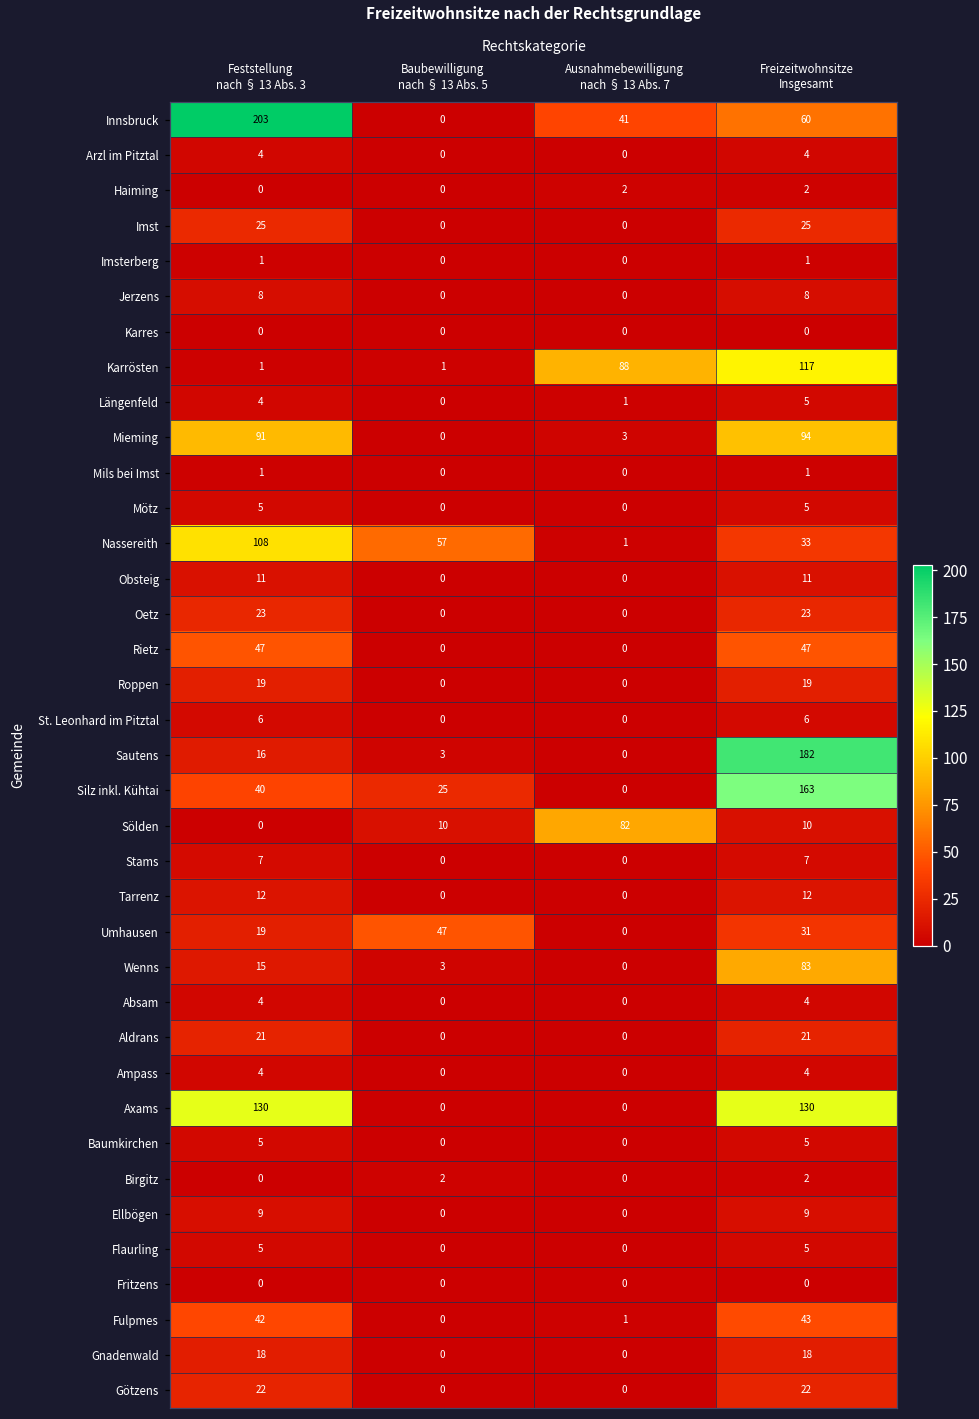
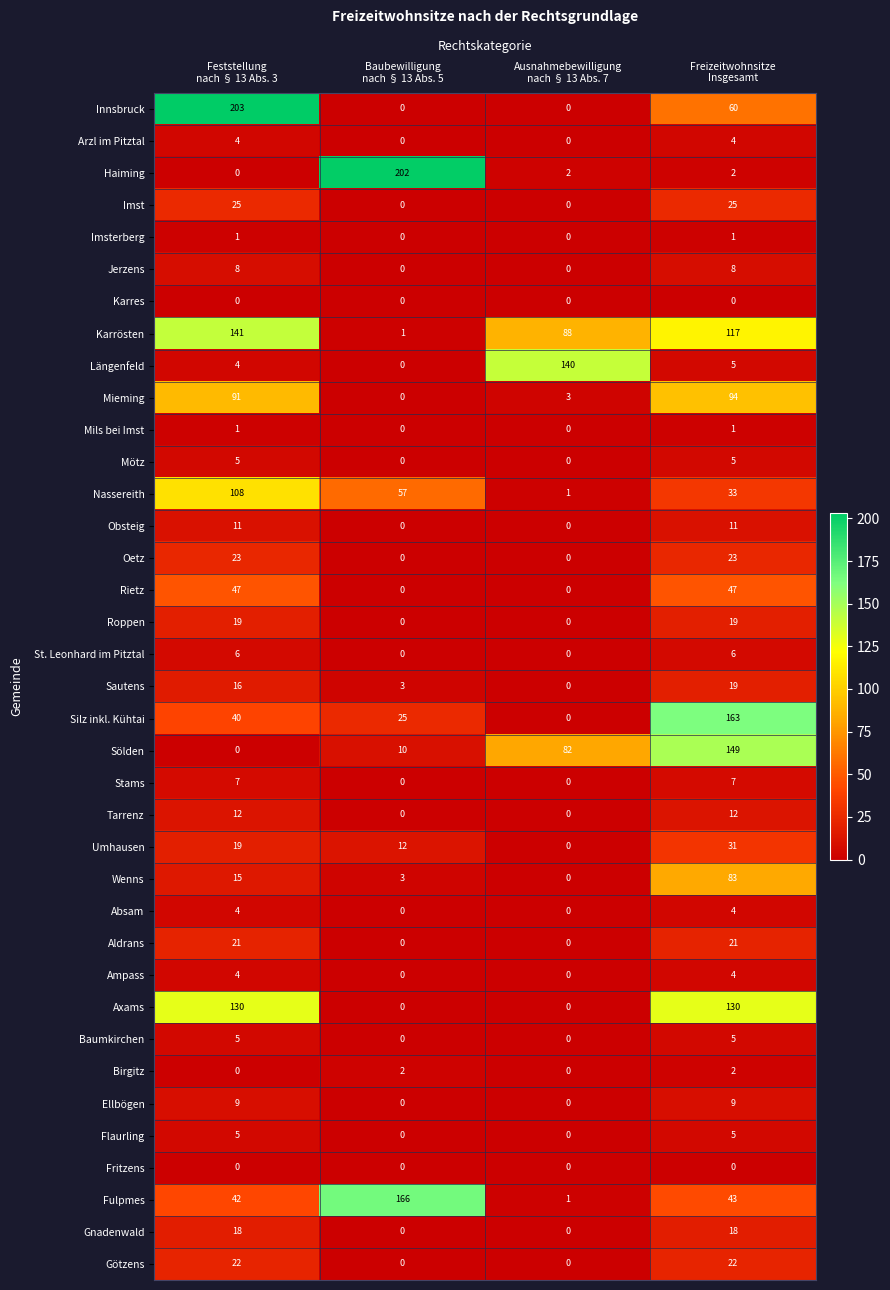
  {
    "Innsbruck": {
      "Feststellung nach § 13 Abs. 3": 203,
      "Baubewilligung nach § 13 Abs. 5": 0,
-     "Ausnahmebewilligung nach § 13 Abs. 7": 41,
+     "Ausnahmebewilligung nach § 13 Abs. 7": 0,
      "Freizeitwohnsitze Insgesamt": 60
    },
    "Arzl im Pitztal": {
      "Feststellung nach § 13 Abs. 3": 4,
      "Baubewilligung nach § 13 Abs. 5": 0,
      "Ausnahmebewilligung nach § 13 Abs. 7": 0,
      "Freizeitwohnsitze Insgesamt": 4
    },
    "Haiming": {
      "Feststellung nach § 13 Abs. 3": 0,
-     "Baubewilligung nach § 13 Abs. 5": 0,
+     "Baubewilligung nach § 13 Abs. 5": 202,
      "Ausnahmebewilligung nach § 13 Abs. 7": 2,
      "Freizeitwohnsitze Insgesamt": 2
    },
    "Imst": {
      "Feststellung nach § 13 Abs. 3": 25,
      "Baubewilligung nach § 13 Abs. 5": 0,
      "Ausnahmebewilligung nach § 13 Abs. 7": 0,
      "Freizeitwohnsitze Insgesamt": 25
    },
    "Imsterberg": {
      "Feststellung nach § 13 Abs. 3": 1,
      "Baubewilligung nach § 13 Abs. 5": 0,
      "Ausnahmebewilligung nach § 13 Abs. 7": 0,
      "Freizeitwohnsitze Insgesamt": 1
    },
    "Jerzens": {
      "Feststellung nach § 13 Abs. 3": 8,
      "Baubewilligung nach § 13 Abs. 5": 0,
      "Ausnahmebewilligung nach § 13 Abs. 7": 0,
      "Freizeitwohnsitze Insgesamt": 8
    },
    "Karres": {
      "Feststellung nach § 13 Abs. 3": 0,
      "Baubewilligung nach § 13 Abs. 5": 0,
      "Ausnahmebewilligung nach § 13 Abs. 7": 0,
      "Freizeitwohnsitze Insgesamt": 0
    },
    "Karrösten": {
-     "Feststellung nach § 13 Abs. 3": 1,
+     "Feststellung nach § 13 Abs. 3": 141,
      "Baubewilligung nach § 13 Abs. 5": 1,
      "Ausnahmebewilligung nach § 13 Abs. 7": 88,
      "Freizeitwohnsitze Insgesamt": 117
    },
    "Längenfeld": {
      "Feststellung nach § 13 Abs. 3": 4,
      "Baubewilligung nach § 13 Abs. 5": 0,
-     "Ausnahmebewilligung nach § 13 Abs. 7": 1,
+     "Ausnahmebewilligung nach § 13 Abs. 7": 140,
      "Freizeitwohnsitze Insgesamt": 5
    },
    "Mieming": {
      "Feststellung nach § 13 Abs. 3": 91,
      "Baubewilligung nach § 13 Abs. 5": 0,
      "Ausnahmebewilligung nach § 13 Abs. 7": 3,
      "Freizeitwohnsitze Insgesamt": 94
    },
    "Mils bei Imst": {
      "Feststellung nach § 13 Abs. 3": 1,
      "Baubewilligung nach § 13 Abs. 5": 0,
      "Ausnahmebewilligung nach § 13 Abs. 7": 0,
      "Freizeitwohnsitze Insgesamt": 1
    },
    "Mötz": {
      "Feststellung nach § 13 Abs. 3": 5,
      "Baubewilligung nach § 13 Abs. 5": 0,
      "Ausnahmebewilligung nach § 13 Abs. 7": 0,
      "Freizeitwohnsitze Insgesamt": 5
    },
    "Nassereith": {
      "Feststellung nach § 13 Abs. 3": 108,
      "Baubewilligung nach § 13 Abs. 5": 57,
      "Ausnahmebewilligung nach § 13 Abs. 7": 1,
      "Freizeitwohnsitze Insgesamt": 33
    },
    "Obsteig": {
      "Feststellung nach § 13 Abs. 3": 11,
      "Baubewilligung nach § 13 Abs. 5": 0,
      "Ausnahmebewilligung nach § 13 Abs. 7": 0,
      "Freizeitwohnsitze Insgesamt": 11
    },
    "Oetz": {
      "Feststellung nach § 13 Abs. 3": 23,
      "Baubewilligung nach § 13 Abs. 5": 0,
      "Ausnahmebewilligung nach § 13 Abs. 7": 0,
      "Freizeitwohnsitze Insgesamt": 23
    },
    "Rietz": {
      "Feststellung nach § 13 Abs. 3": 47,
      "Baubewilligung nach § 13 Abs. 5": 0,
      "Ausnahmebewilligung nach § 13 Abs. 7": 0,
      "Freizeitwohnsitze Insgesamt": 47
    },
    "Roppen": {
      "Feststellung nach § 13 Abs. 3": 19,
      "Baubewilligung nach § 13 Abs. 5": 0,
      "Ausnahmebewilligung nach § 13 Abs. 7": 0,
      "Freizeitwohnsitze Insgesamt": 19
    },
    "St. Leonhard im Pitztal": {
      "Feststellung nach § 13 Abs. 3": 6,
      "Baubewilligung nach § 13 Abs. 5": 0,
      "Ausnahmebewilligung nach § 13 Abs. 7": 0,
      "Freizeitwohnsitze Insgesamt": 6
    },
    "Sautens": {
      "Feststellung nach § 13 Abs. 3": 16,
      "Baubewilligung nach § 13 Abs. 5": 3,
      "Ausnahmebewilligung nach § 13 Abs. 7": 0,
-     "Freizeitwohnsitze Insgesamt": 182
+     "Freizeitwohnsitze Insgesamt": 19
    },
    "Silz inkl. Kühtai": {
      "Feststellung nach § 13 Abs. 3": 40,
      "Baubewilligung nach § 13 Abs. 5": 25,
      "Ausnahmebewilligung nach § 13 Abs. 7": 0,
      "Freizeitwohnsitze Insgesamt": 163
    },
    "Sölden": {
      "Feststellung nach § 13 Abs. 3": 0,
      "Baubewilligung nach § 13 Abs. 5": 10,
      "Ausnahmebewilligung nach § 13 Abs. 7": 82,
-     "Freizeitwohnsitze Insgesamt": 10
+     "Freizeitwohnsitze Insgesamt": 149
    },
    "Stams": {
      "Feststellung nach § 13 Abs. 3": 7,
      "Baubewilligung nach § 13 Abs. 5": 0,
      "Ausnahmebewilligung nach § 13 Abs. 7": 0,
      "Freizeitwohnsitze Insgesamt": 7
    },
    "Tarrenz": {
      "Feststellung nach § 13 Abs. 3": 12,
      "Baubewilligung nach § 13 Abs. 5": 0,
      "Ausnahmebewilligung nach § 13 Abs. 7": 0,
      "Freizeitwohnsitze Insgesamt": 12
    },
    "Umhausen": {
      "Feststellung nach § 13 Abs. 3": 19,
-     "Baubewilligung nach § 13 Abs. 5": 47,
+     "Baubewilligung nach § 13 Abs. 5": 12,
      "Ausnahmebewilligung nach § 13 Abs. 7": 0,
      "Freizeitwohnsitze Insgesamt": 31
    },
    "Wenns": {
      "Feststellung nach § 13 Abs. 3": 15,
      "Baubewilligung nach § 13 Abs. 5": 3,
      "Ausnahmebewilligung nach § 13 Abs. 7": 0,
      "Freizeitwohnsitze Insgesamt": 83
    },
    "Absam": {
      "Feststellung nach § 13 Abs. 3": 4,
      "Baubewilligung nach § 13 Abs. 5": 0,
      "Ausnahmebewilligung nach § 13 Abs. 7": 0,
      "Freizeitwohnsitze Insgesamt": 4
    },
    "Aldrans": {
      "Feststellung nach § 13 Abs. 3": 21,
      "Baubewilligung nach § 13 Abs. 5": 0,
      "Ausnahmebewilligung nach § 13 Abs. 7": 0,
      "Freizeitwohnsitze Insgesamt": 21
    },
    "Ampass": {
      "Feststellung nach § 13 Abs. 3": 4,
      "Baubewilligung nach § 13 Abs. 5": 0,
      "Ausnahmebewilligung nach § 13 Abs. 7": 0,
      "Freizeitwohnsitze Insgesamt": 4
    },
    "Axams": {
      "Feststellung nach § 13 Abs. 3": 130,
      "Baubewilligung nach § 13 Abs. 5": 0,
      "Ausnahmebewilligung nach § 13 Abs. 7": 0,
      "Freizeitwohnsitze Insgesamt": 130
    },
    "Baumkirchen": {
      "Feststellung nach § 13 Abs. 3": 5,
      "Baubewilligung nach § 13 Abs. 5": 0,
      "Ausnahmebewilligung nach § 13 Abs. 7": 0,
      "Freizeitwohnsitze Insgesamt": 5
    },
    "Birgitz": {
      "Feststellung nach § 13 Abs. 3": 0,
      "Baubewilligung nach § 13 Abs. 5": 2,
      "Ausnahmebewilligung nach § 13 Abs. 7": 0,
      "Freizeitwohnsitze Insgesamt": 2
    },
    "Ellbögen": {
      "Feststellung nach § 13 Abs. 3": 9,
      "Baubewilligung nach § 13 Abs. 5": 0,
      "Ausnahmebewilligung nach § 13 Abs. 7": 0,
      "Freizeitwohnsitze Insgesamt": 9
    },
    "Flaurling": {
      "Feststellung nach § 13 Abs. 3": 5,
      "Baubewilligung nach § 13 Abs. 5": 0,
      "Ausnahmebewilligung nach § 13 Abs. 7": 0,
      "Freizeitwohnsitze Insgesamt": 5
    },
    "Fritzens": {
      "Feststellung nach § 13 Abs. 3": 0,
      "Baubewilligung nach § 13 Abs. 5": 0,
      "Ausnahmebewilligung nach § 13 Abs. 7": 0,
      "Freizeitwohnsitze Insgesamt": 0
    },
    "Fulpmes": {
      "Feststellung nach § 13 Abs. 3": 42,
-     "Baubewilligung nach § 13 Abs. 5": 0,
+     "Baubewilligung nach § 13 Abs. 5": 166,
      "Ausnahmebewilligung nach § 13 Abs. 7": 1,
      "Freizeitwohnsitze Insgesamt": 43
    },
    "Gnadenwald": {
      "Feststellung nach § 13 Abs. 3": 18,
      "Baubewilligung nach § 13 Abs. 5": 0,
      "Ausnahmebewilligung nach § 13 Abs. 7": 0,
      "Freizeitwohnsitze Insgesamt": 18
    },
    "Götzens": {
      "Feststellung nach § 13 Abs. 3": 22,
      "Baubewilligung nach § 13 Abs. 5": 0,
      "Ausnahmebewilligung nach § 13 Abs. 7": 0,
      "Freizeitwohnsitze Insgesamt": 22
    }
  }
